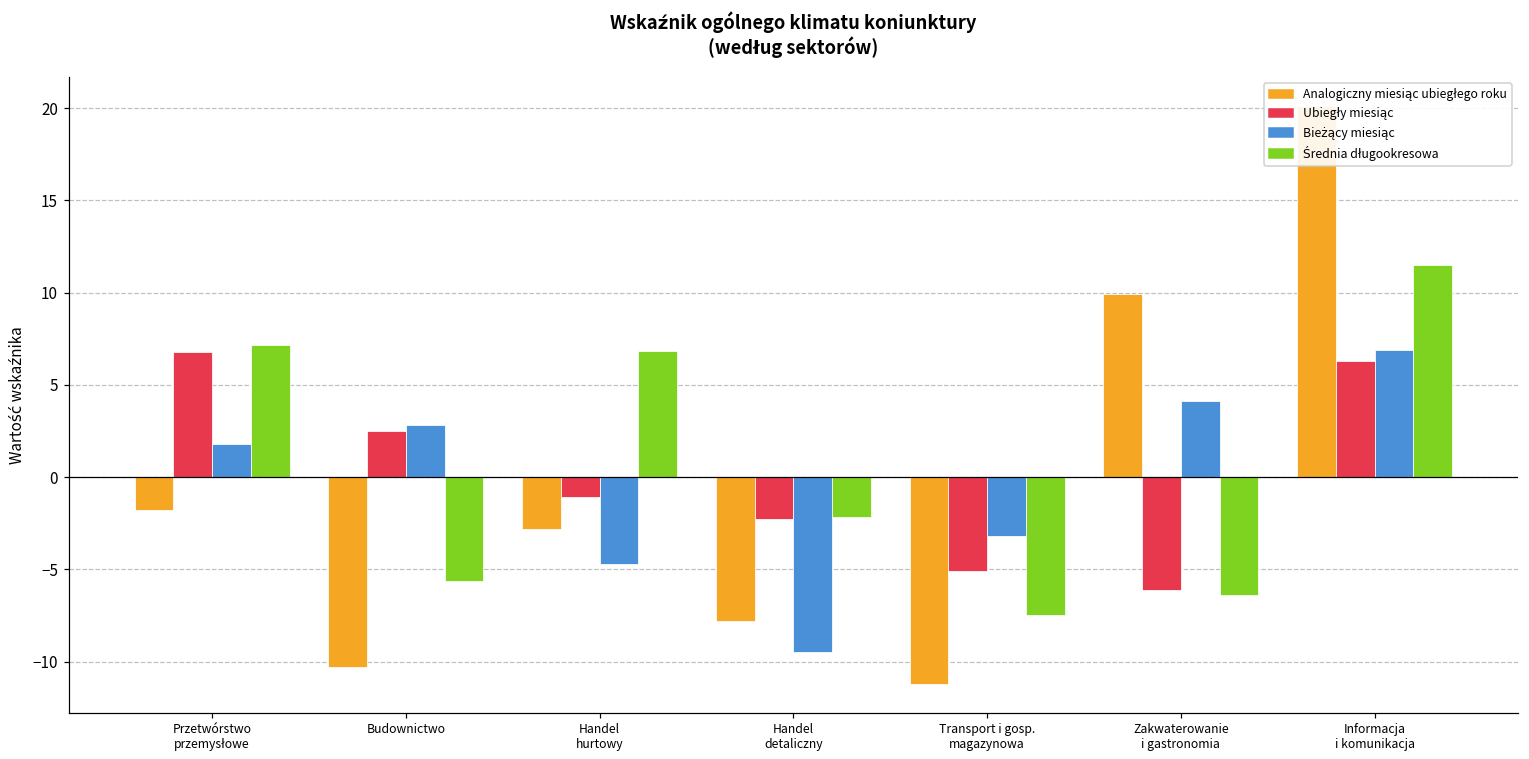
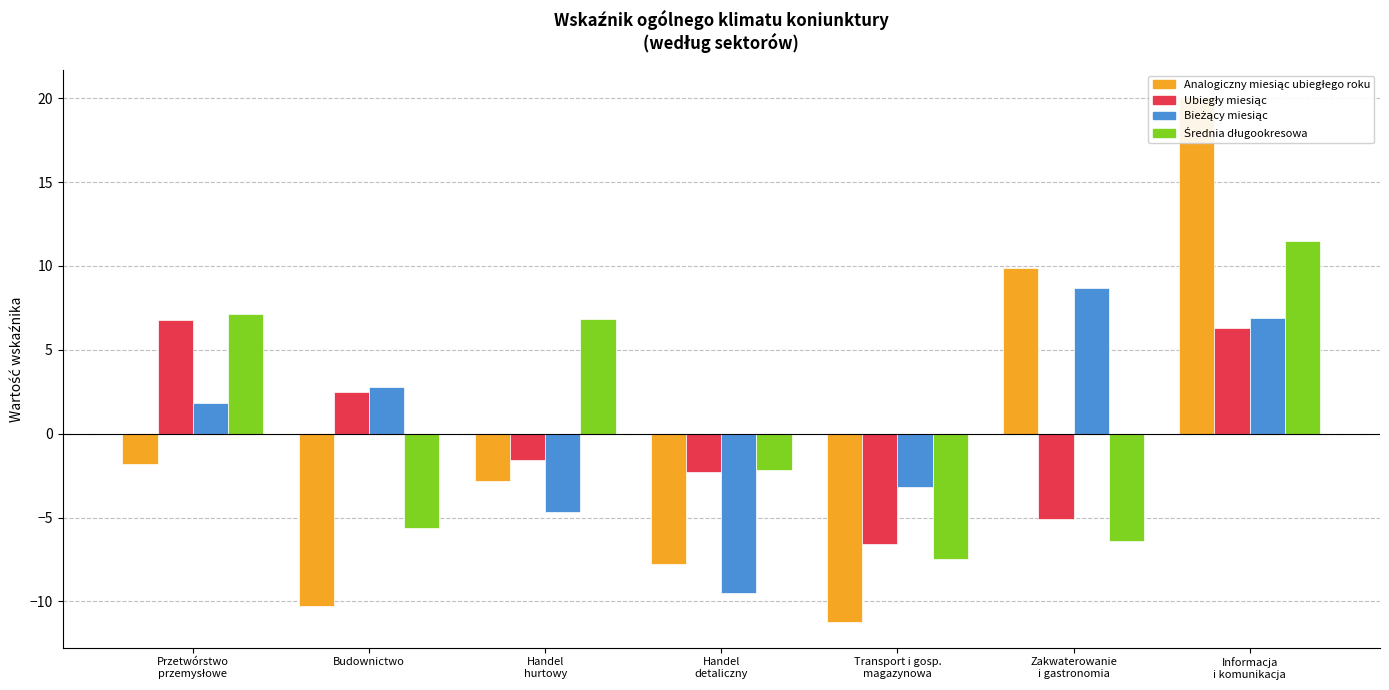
  {
    "Analogiczny miesiąc ubiegłego roku": {
      "Przetwórstwo przemysłowe": -1.8,
      "Budownictwo": -10.3,
      "Handel hurtowy": -2.8,
      "Handel detaliczny": -7.8,
      "Transport i gosp. magazynowa": -11.2,
      "Zakwaterowanie i gastronomia": 9.9
    },
    "Ubiegły miesiąc": {
      "Przetwórstwo przemysłowe": 6.8,
      "Budownictwo": 2.5,
-     "Handel hurtowy": -1.1,
+     "Handel hurtowy": -1.6,
      "Handel detaliczny": -2.3,
-     "Transport i gosp. magazynowa": -5.1,
-     "Zakwaterowanie i gastronomia": -6.1,
+     "Transport i gosp. magazynowa": -6.6,
+     "Zakwaterowanie i gastronomia": -5.1,
      "Informacja i komunikacja": 6.3
    },
    "Bieżący miesiąc": {
      "Przetwórstwo przemysłowe": 1.8,
      "Budownictwo": 2.8,
      "Handel hurtowy": -4.7,
      "Handel detaliczny": -9.5,
      "Transport i gosp. magazynowa": -3.2,
-     "Zakwaterowanie i gastronomia": 4.1,
+     "Zakwaterowanie i gastronomia": 8.7,
      "Informacja i komunikacja": 6.9
    },
    "Średnia długookresowa": {
      "Przetwórstwo przemysłowe": 7.1,
      "Budownictwo": -5.6,
      "Handel hurtowy": 6.8,
      "Handel detaliczny": -2.2,
      "Transport i gosp. magazynowa": -7.5,
      "Zakwaterowanie i gastronomia": -6.4,
      "Informacja i komunikacja": 11.5
    }
  }
